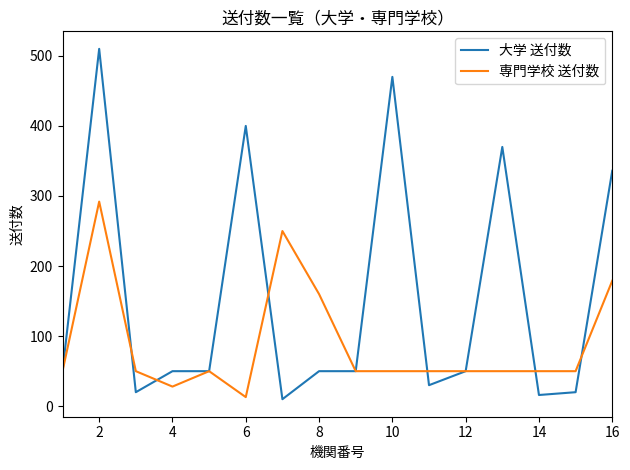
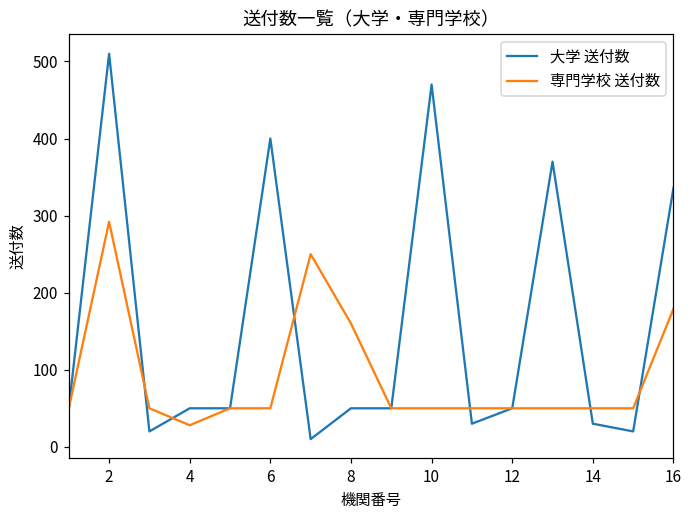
  {
    "大学 送付数": {
      "2": 510,
      "4": 50,
      "6": 400,
      "8": 50,
      "10": 470,
-     "14": 20,
+     "14": 30,
      "16": 340
    },
    "専門学校 送付数": {
      "2": 290,
      "4": 30,
-     "6": 10,
+     "6": 50,
      "8": 160,
      "10": 50,
      "14": 50,
      "16": 180
    }
  }
